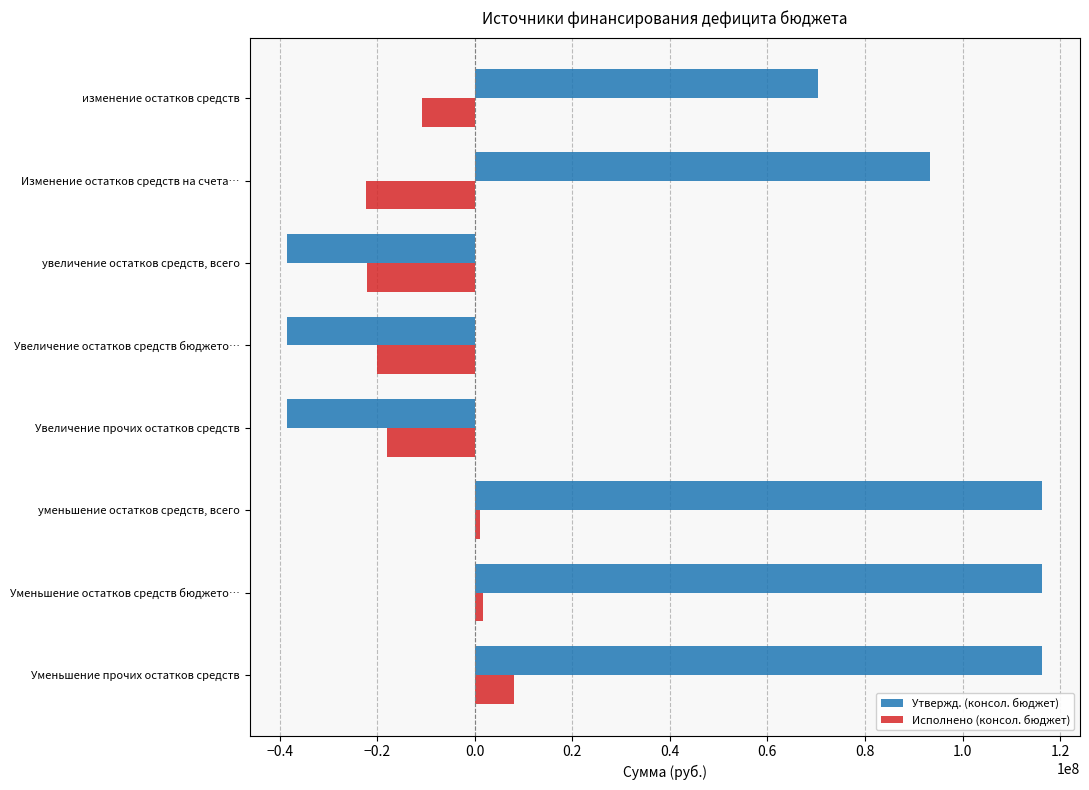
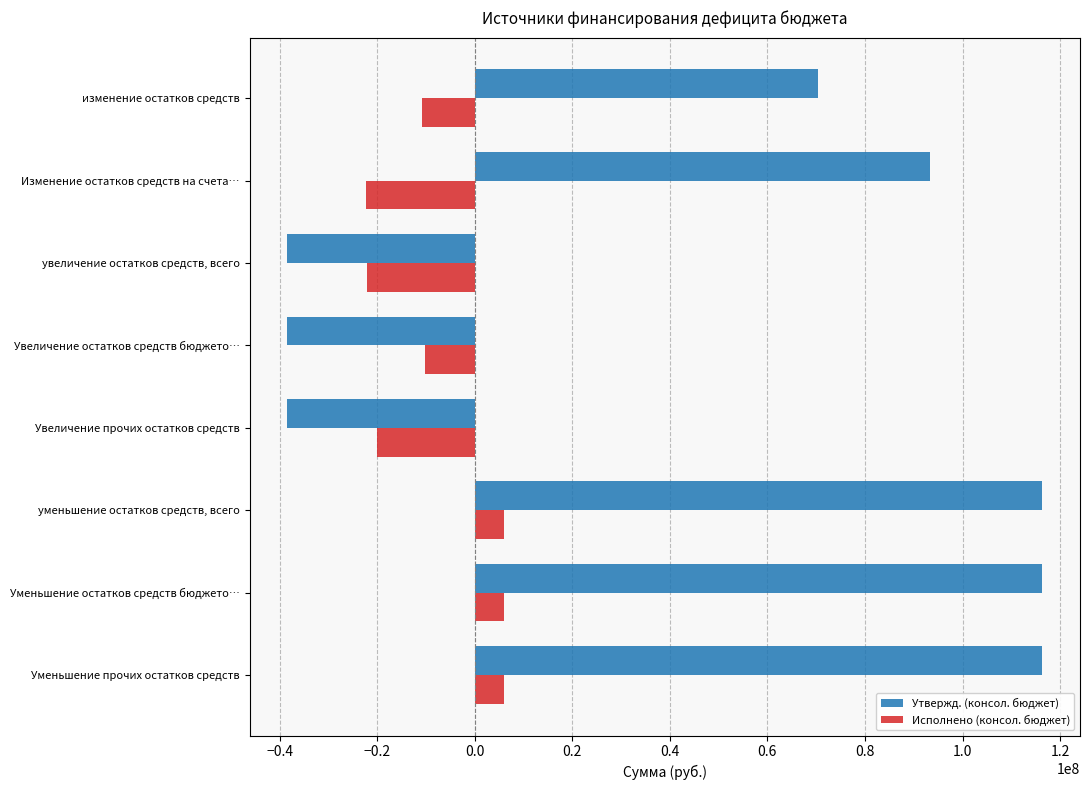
  {
    "Утвержд. (консол. бюджет)": {
      "изменение остатков средств": 70000000,
      "Изменение остатков средств на счета…": 93000000,
      "увеличение остатков средств, всего": -38000000,
      "Увеличение остатков средств бюджето…": -38000000,
      "Увеличение прочих остатков средств": -38000000,
      "уменьшение остатков средств, всего": 116000000,
      "Уменьшение остатков средств бюджето…": 116000000,
      "Уменьшение прочих остатков средств": 116000000
    },
    "Исполнено (консол. бюджет)": {
      "изменение остатков средств": -11000000,
      "Изменение остатков средств на счета…": -22000000,
      "увеличение остатков средств, всего": -22000000,
-     "Увеличение остатков средств бюджето…": -20000000,
-     "Увеличение прочих остатков средств": -18000000,
-     "уменьшение остатков средств, всего": 1000000,
-     "Уменьшение остатков средств бюджето…": 2000000,
-     "Уменьшение прочих остатков средств": 8000000
+     "Увеличение остатков средств бюджето…": -10000000,
+     "Увеличение прочих остатков средств": -20000000,
+     "уменьшение остатков средств, всего": 6000000,
+     "Уменьшение остатков средств бюджето…": 6000000,
+     "Уменьшение прочих остатков средств": 6000000
    }
  }
